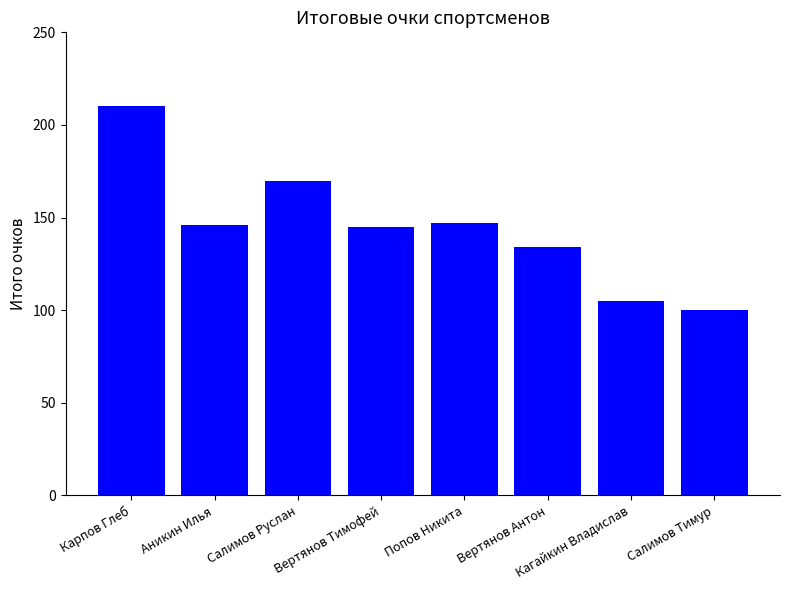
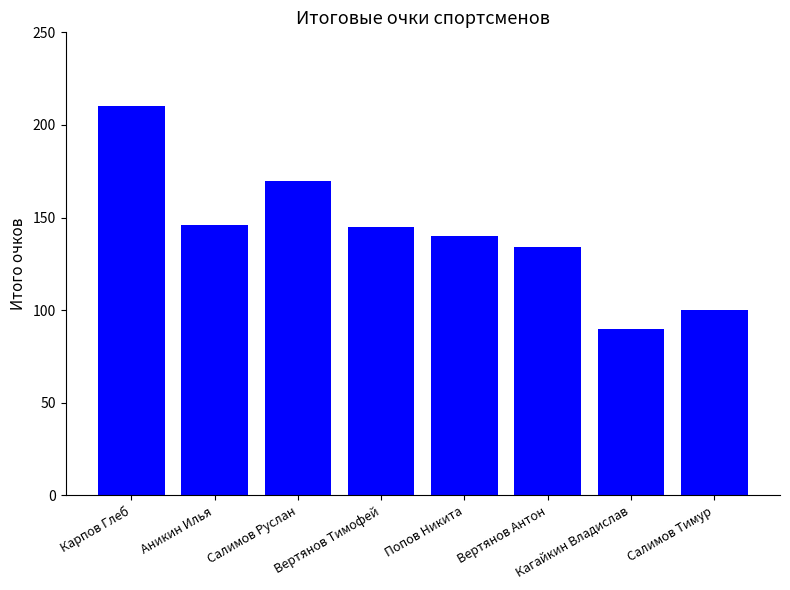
  {
    "Карпов Глеб": 210,
    "Аникин Илья": 146,
    "Салимов Руслан": 170,
    "Вертянов Тимофей": 145,
-   "Попов Никита": 147,
+   "Попов Никита": 140,
    "Вертянов Антон": 134,
-   "Кагайкин Владислав": 105,
+   "Кагайкин Владислав": 90,
    "Салимов Тимур": 100
  }
